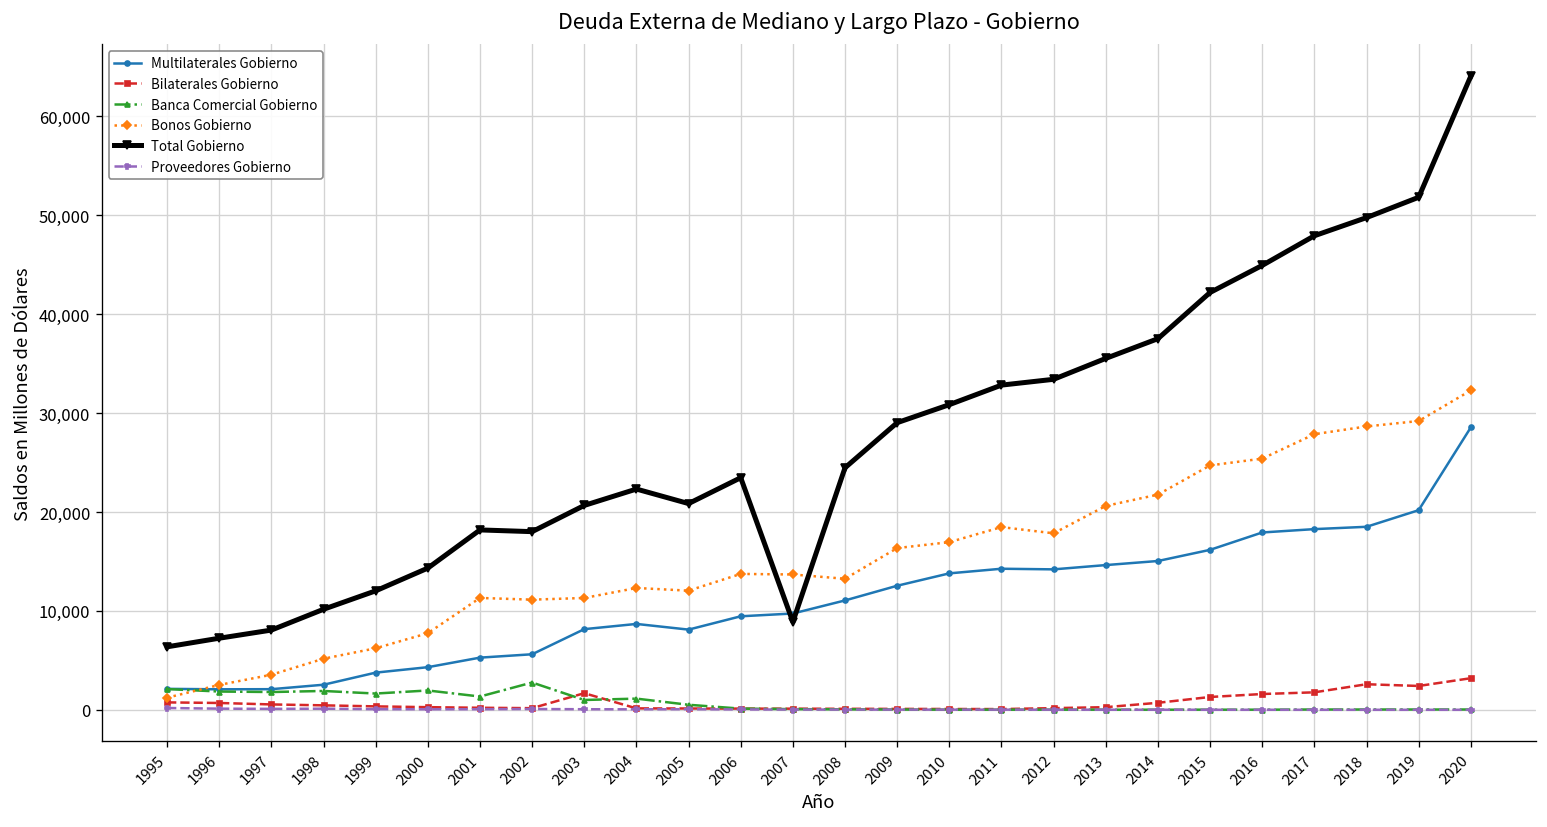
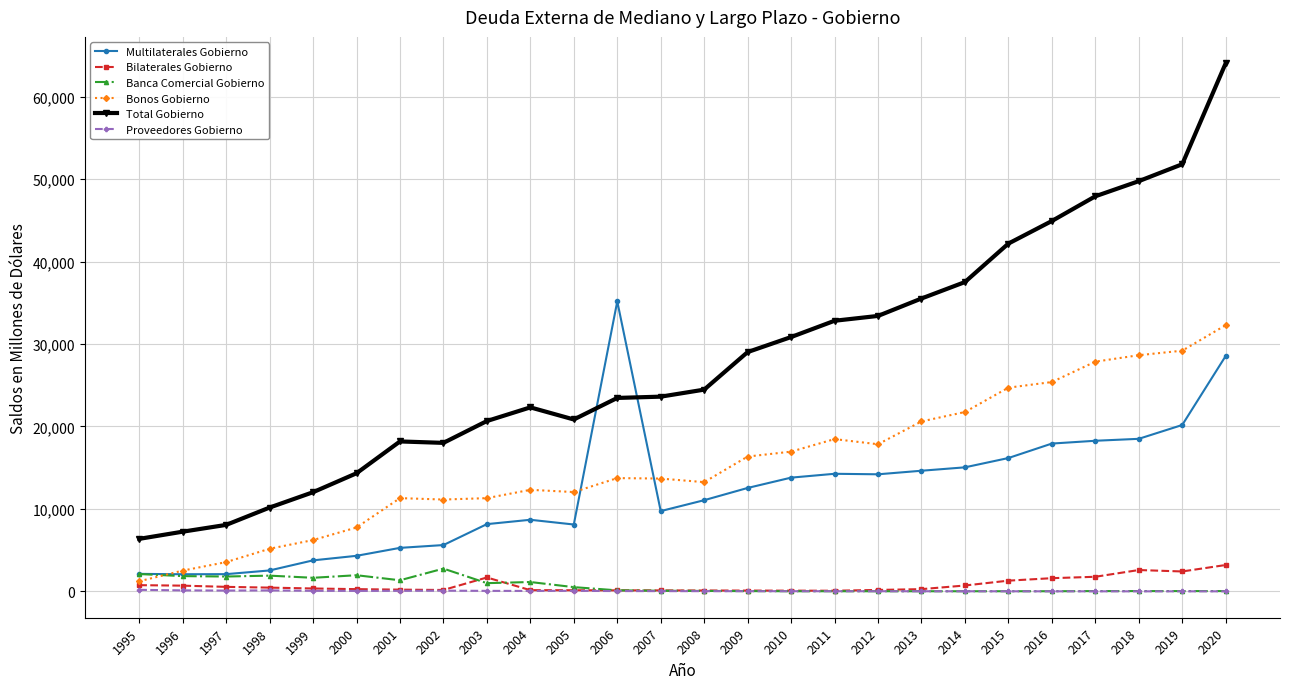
  {
    "Multilaterales Gobierno": {
      "1998": "3,000",
      "1999": "4,000",
      "2000": "4,000",
      "2001": "5,000",
      "2002": "6,000",
      "2003": "8,000",
      "2004": "9,000",
      "2005": "8,000",
-     "2006": "9,000",
+     "2006": "35,000",
      "2007": "10,000",
      "2008": "11,000",
      "2009": "13,000",
      "2010": "14,000",
      "2011": "14,000",
      "2012": "14,000",
      "2013": "15,000",
      "2014": "15,000",
      "2015": "16,000",
      "2016": "18,000",
      "2017": "18,000",
      "2018": "19,000",
      "2019": "20,000",
      "2020": "29,000"
    },
    "Bilaterales Gobierno": {
      "1995": "1,000",
      "1996": "1,000",
      "1997": "1,000",
      "1998": "0",
      "2003": "2,000",
      "2014": "1,000",
      "2015": "1,000",
      "2016": "2,000",
      "2017": "2,000",
      "2018": "3,000",
      "2019": "2,000",
      "2020": "3,000"
    },
    "Banca Comercial Gobierno": {
      "1998": "2,000",
      "1999": "2,000",
      "2000": "2,000",
      "2001": "1,000",
      "2002": "3,000",
      "2003": "1,000",
      "2004": "1,000",
      "2005": "1,000"
    },
    "Bonos Gobierno": {
      "1995": "1,000",
      "1996": "3,000",
      "1997": "4,000",
      "1998": "5,000",
      "1999": "6,000",
      "2000": "8,000",
      "2001": "11,000",
      "2002": "11,000",
      "2003": "11,000",
      "2004": "12,000",
      "2005": "12,000",
      "2006": "14,000",
      "2007": "14,000",
      "2008": "13,000",
      "2009": "16,000",
      "2010": "17,000",
      "2011": "18,000",
      "2012": "18,000",
      "2013": "21,000",
      "2014": "22,000",
      "2015": "25,000",
      "2016": "25,000",
      "2017": "28,000",
      "2018": "29,000",
      "2019": "29,000",
      "2020": "32,000"
    },
    "Total Gobierno": {
      "1995": "6,000",
      "1996": "7,000",
      "1997": "8,000",
      "1998": "10,000",
      "1999": "12,000",
      "2000": "14,000",
      "2001": "18,000",
      "2002": "18,000",
      "2003": "21,000",
      "2004": "22,000",
      "2005": "21,000",
      "2006": "23,000",
-     "2007": "9,000",
+     "2007": "24,000",
      "2008": "24,000",
      "2009": "29,000",
      "2010": "31,000",
      "2011": "33,000",
      "2012": "33,000",
      "2013": "36,000",
      "2014": "38,000",
      "2015": "42,000",
      "2016": "45,000",
      "2017": "48,000",
      "2018": "50,000",
      "2019": "52,000",
      "2020": "64,000"
    },
    "Proveedores Gobierno": {
      "1995": "0",
      "1996": "0",
      "1997": "0",
      "1998": "0",
      "2003": "0"
    }
  }
